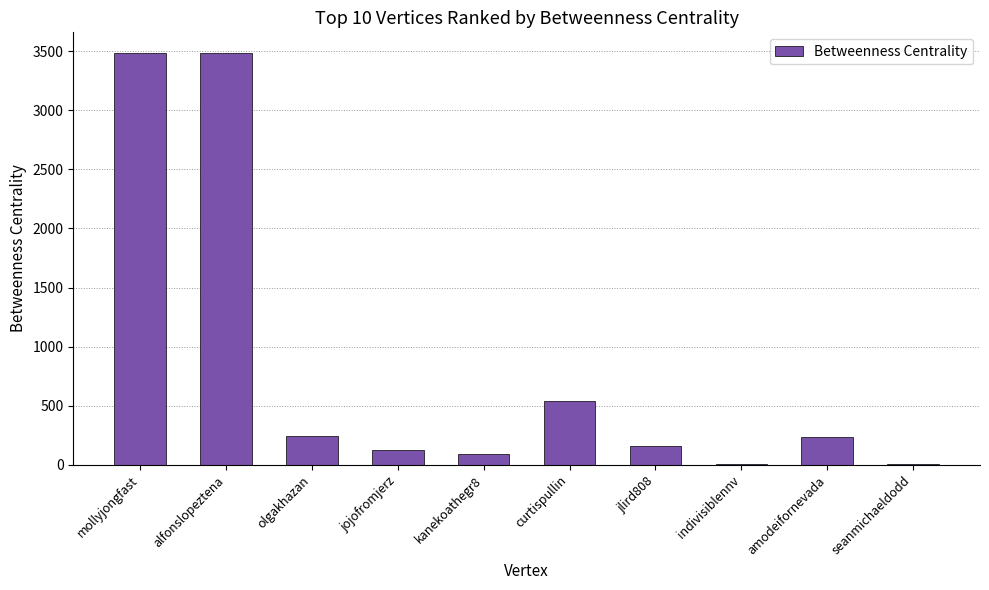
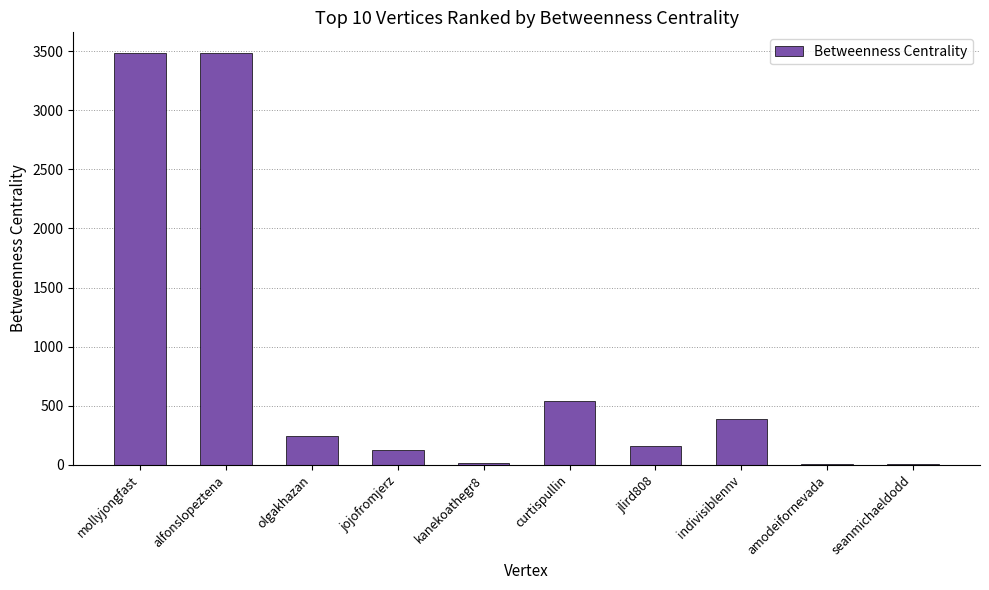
  {
    "mollyjongfast": 3490,
    "alfonslopeztena": 3490,
    "olgakhazan": 240,
    "jojofromjerz": 130,
-   "kanekoathegr8": 90,
+   "kanekoathegr8": 10,
    "curtispullin": 540,
    "jlird808": 160,
-   "indivisiblennv": 10,
-   "amodeifornevada": 230
+   "indivisiblennv": 380,
+   "amodeifornevada": 10
  }
